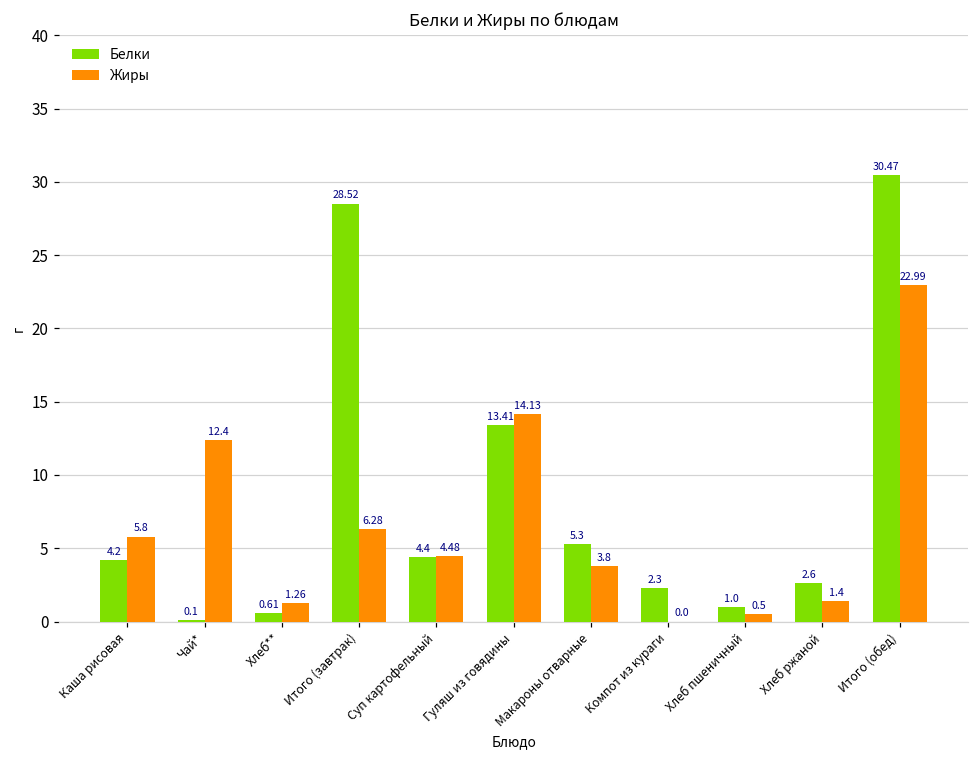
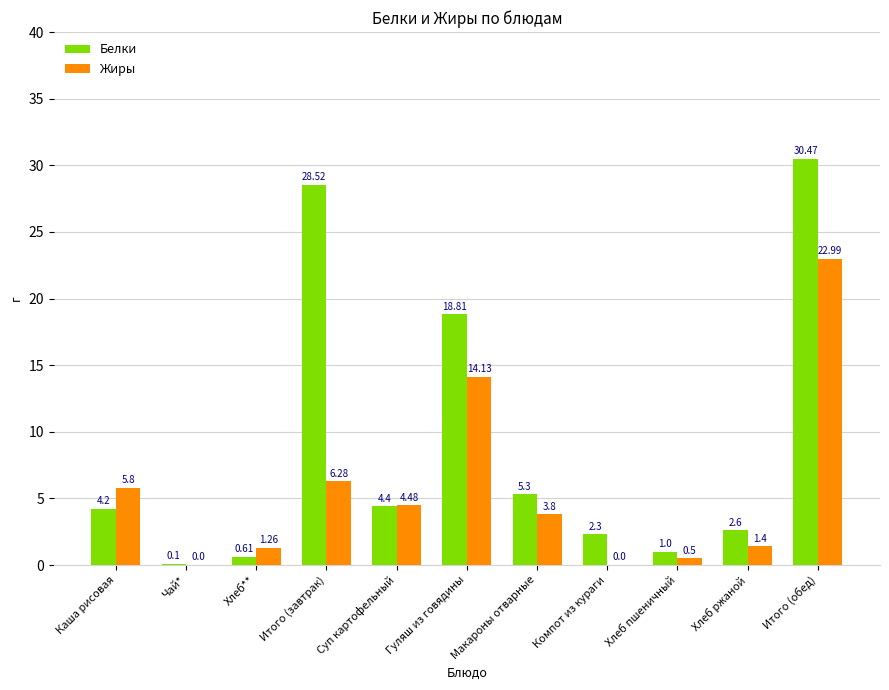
  {
    "Белки": {
      "Каша рисовая": 4.2,
      "Чай*": 0.1,
      "Хлеб**": 0.61,
      "Итого (завтрак)": 28.52,
      "Суп картофельный": 4.4,
-     "Гуляш из говядины": 13.41,
+     "Гуляш из говядины": 18.81,
      "Макароны отварные": 5.3,
      "Компот из кураги": 2.3,
      "Хлеб пшеничный": 1.0,
      "Хлеб ржаной": 2.6,
      "Итого (обед)": 30.47
    },
    "Жиры": {
      "Каша рисовая": 5.8,
-     "Чай*": 12.4,
+     "Чай*": 0.0,
      "Хлеб**": 1.26,
      "Итого (завтрак)": 6.28,
      "Суп картофельный": 4.48,
      "Гуляш из говядины": 14.13,
      "Макароны отварные": 3.8,
      "Компот из кураги": 0.0,
      "Хлеб пшеничный": 0.5,
      "Хлеб ржаной": 1.4,
      "Итого (обед)": 22.99
    }
  }
